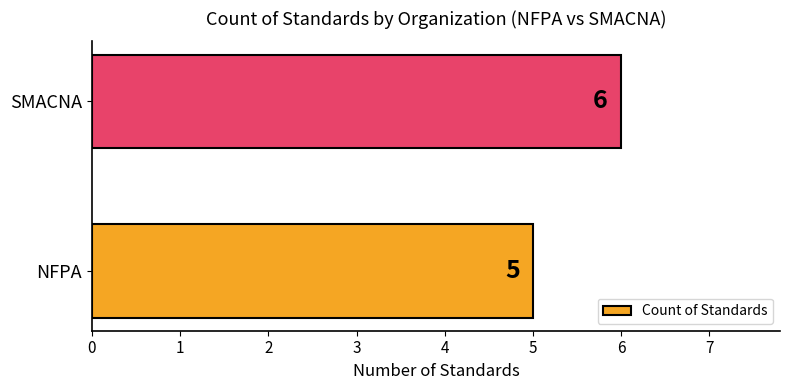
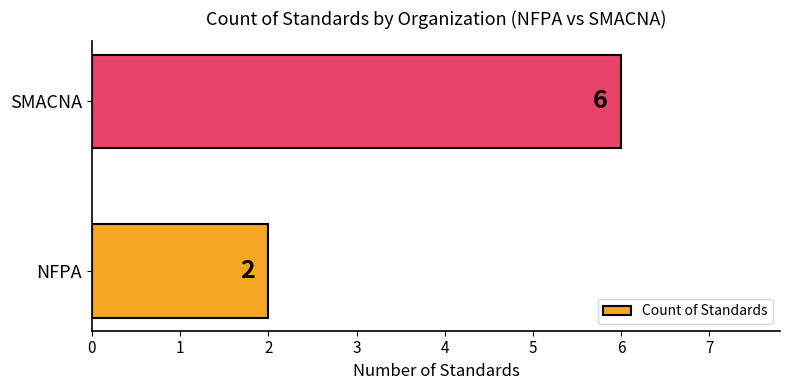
  {
    "SMACNA": 6,
-   "NFPA": 5
+   "NFPA": 2
  }
